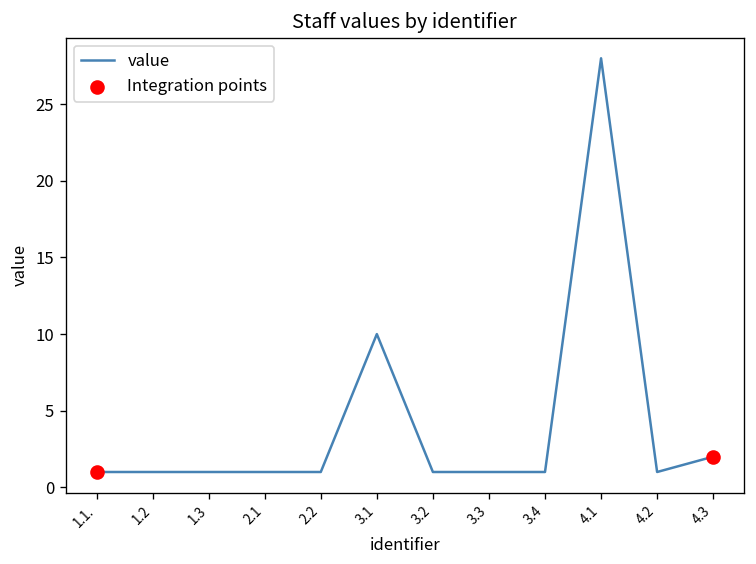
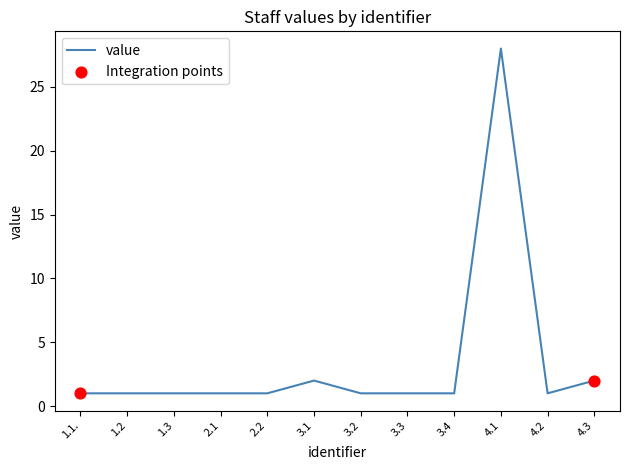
  {
    "value": {
      "1.2": 1,
      "1.3": 1,
      "2.1": 1,
      "2.2": 1,
-     "3.1": 10,
+     "3.1": 2,
      "3.2": 1,
      "3.3": 1,
      "3.4": 1,
      "4.1": 28,
      "4.2": 1
    }
  }
